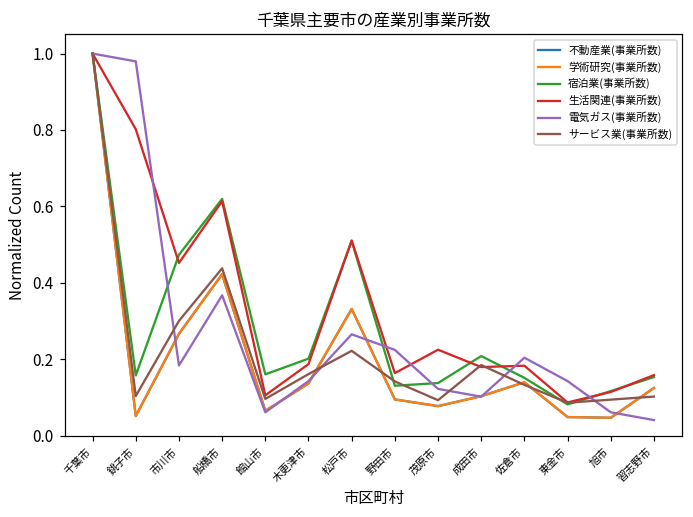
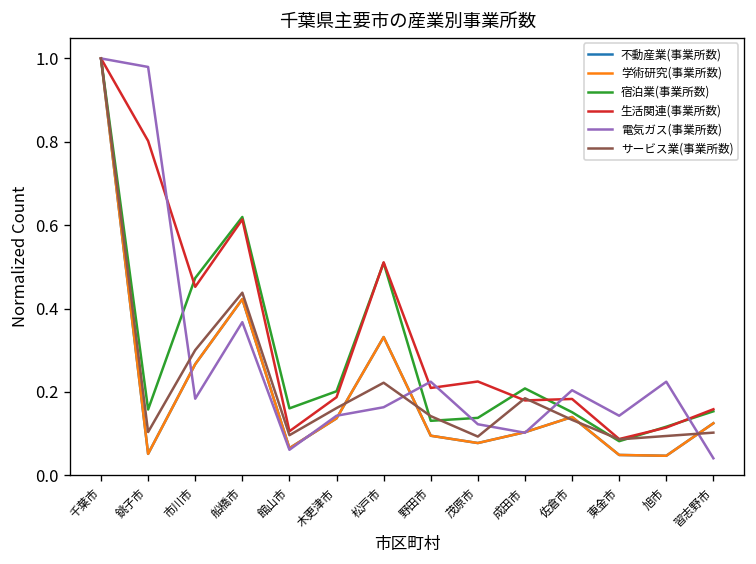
  {
    "学術研究(事業所数)": {
      "銚子市": 0.05,
      "市川市": 0.27,
      "船橋市": 0.42,
      "松戸市": 0.33,
      "野田市": 0.09,
      "茂原市": 0.08,
      "東金市": 0.05,
      "旭市": 0.05,
      "習志野市": 0.12
    },
    "宿泊業(事業所数)": {
      "銚子市": 0.16,
      "市川市": 0.47,
      "館山市": 0.16,
      "木更津市": 0.20,
      "野田市": 0.13,
      "茂原市": 0.14,
      "成田市": 0.21,
      "佐倉市": 0.15
    },
    "生活関連(事業所数)": {
      "銚子市": 0.80,
      "市川市": 0.45,
      "館山市": 0.11,
      "木更津市": 0.19,
-     "野田市": 0.16,
+     "野田市": 0.21,
      "茂原市": 0.23,
      "佐倉市": 0.18
    },
    "電気ガス(事業所数)": {
      "銚子市": 0.98,
      "市川市": 0.18,
      "船橋市": 0.37,
-     "松戸市": 0.27,
+     "松戸市": 0.16,
      "野田市": 0.22,
      "茂原市": 0.12,
      "佐倉市": 0.20,
      "東金市": 0.14,
-     "旭市": 0.06,
+     "旭市": 0.22,
      "習志野市": 0.04
    },
    "サービス業(事業所数)": {
      "銚子市": 0.10,
      "市川市": 0.30,
      "船橋市": 0.44,
      "館山市": 0.10,
      "木更津市": 0.16,
      "松戸市": 0.22,
      "野田市": 0.14,
      "茂原市": 0.09,
      "旭市": 0.09,
      "習志野市": 0.10
    }
  }
